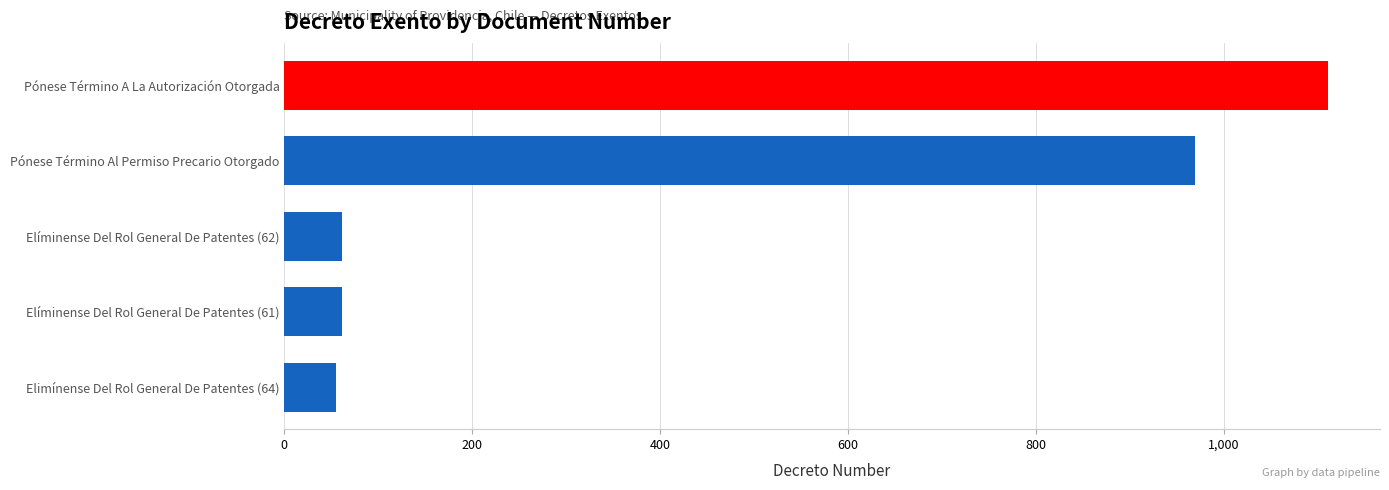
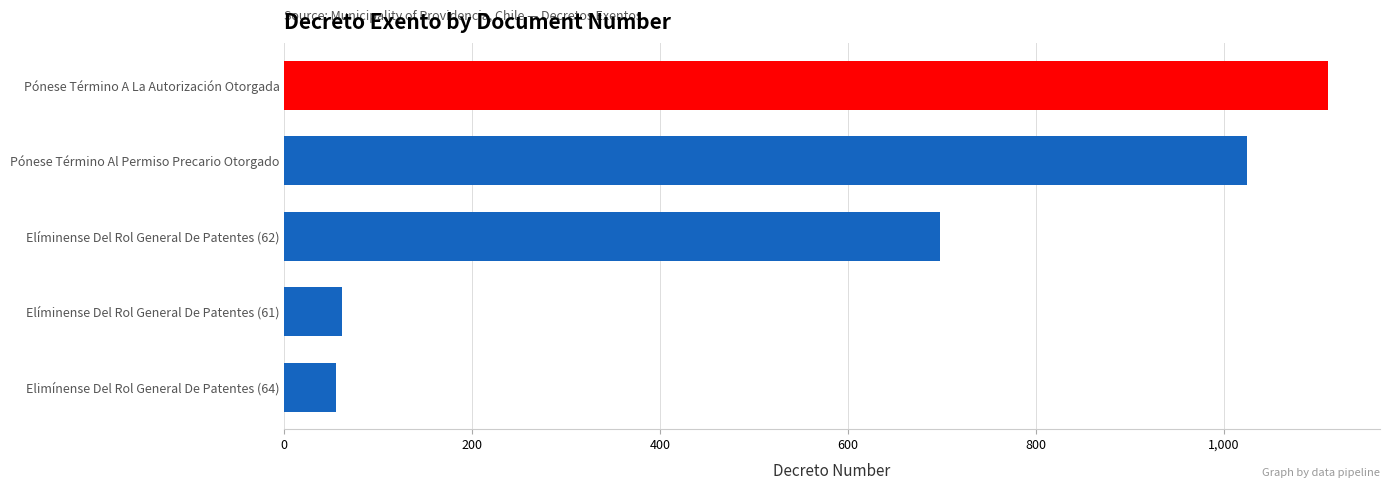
  {
    "Pónese Término A La Autorización Otorgada": "1,110",
-   "Pónese Término Al Permiso Precario Otorgado": "970",
-   "Elíminense Del Rol General De Patentes (62)": "60",
+   "Pónese Término Al Permiso Precario Otorgado": "1,030",
+   "Elíminense Del Rol General De Patentes (62)": "700",
    "Elíminense Del Rol General De Patentes (61)": "60",
    "Elimínense Del Rol General De Patentes (64)": "60"
  }
